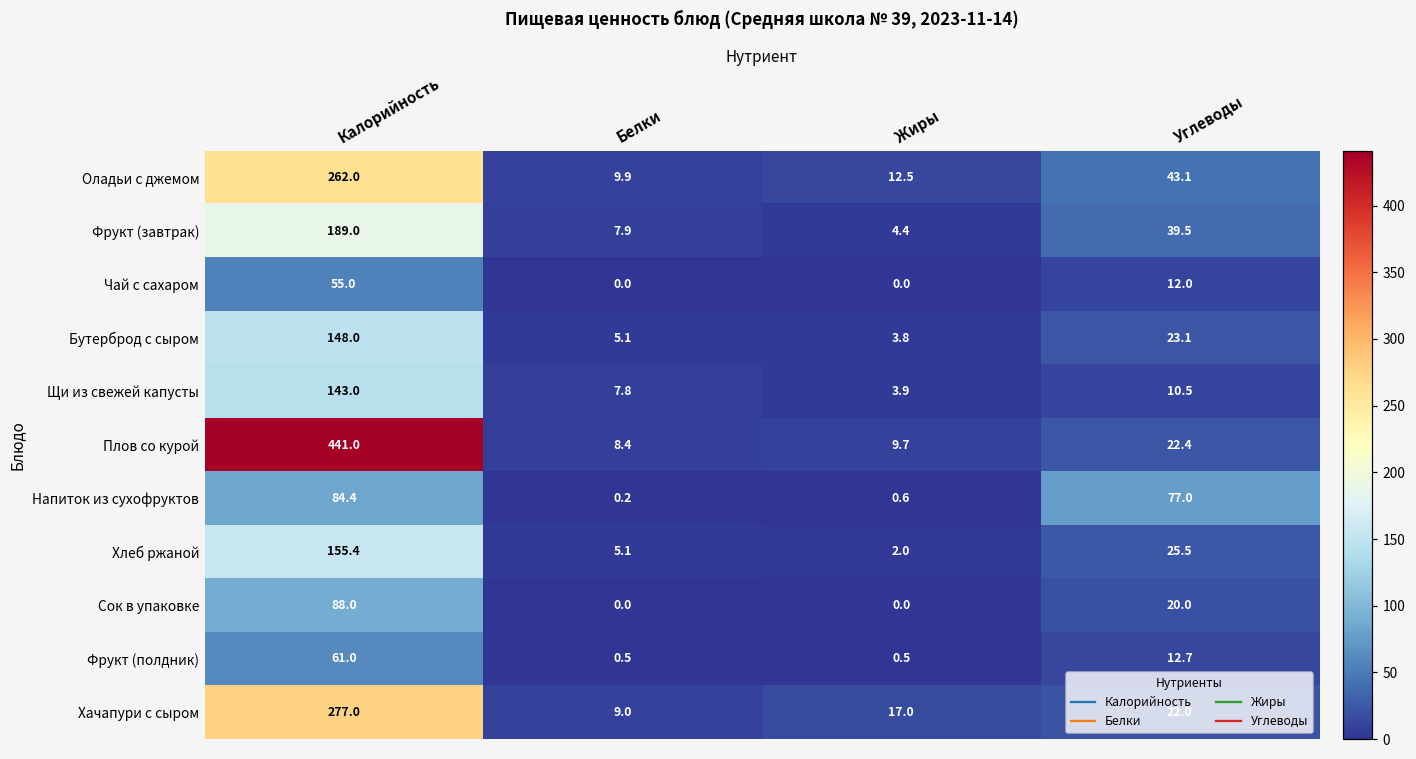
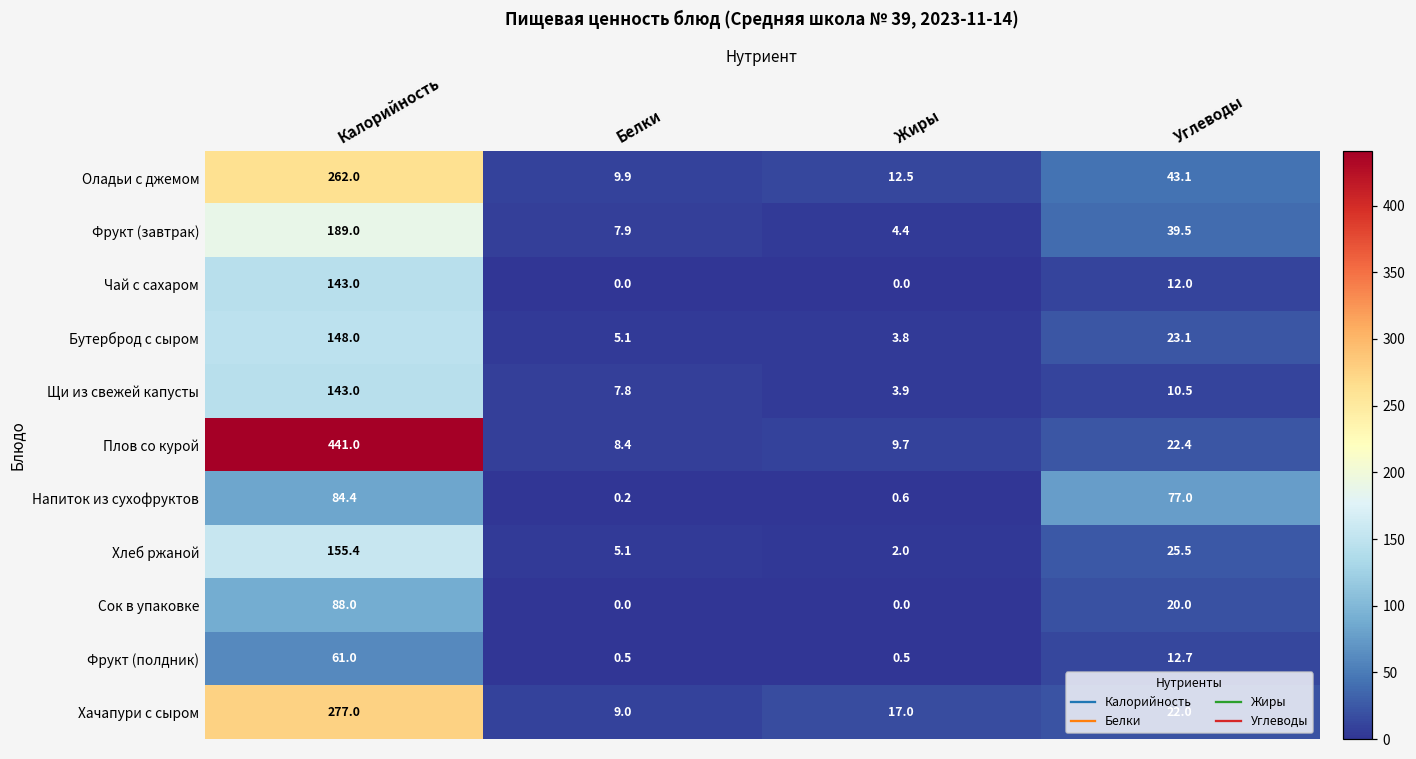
  {
    "Оладьи с джемом": {
      "Калорийность": 262.0,
      "Белки": 9.9,
      "Жиры": 12.5,
      "Углеводы": 43.1
    },
    "Фрукт (завтрак)": {
      "Калорийность": 189.0,
      "Белки": 7.9,
      "Жиры": 4.4,
      "Углеводы": 39.5
    },
    "Чай с сахаром": {
-     "Калорийность": 55.0,
+     "Калорийность": 143.0,
      "Белки": 0.0,
      "Жиры": 0.0,
      "Углеводы": 12.0
    },
    "Бутерброд с сыром": {
      "Калорийность": 148.0,
      "Белки": 5.1,
      "Жиры": 3.8,
      "Углеводы": 23.1
    },
    "Щи из свежей капусты": {
      "Калорийность": 143.0,
      "Белки": 7.8,
      "Жиры": 3.9,
      "Углеводы": 10.5
    },
    "Плов со курой": {
      "Калорийность": 441.0,
      "Белки": 8.4,
      "Жиры": 9.7,
      "Углеводы": 22.4
    },
    "Напиток из сухофруктов": {
      "Калорийность": 84.4,
      "Белки": 0.2,
      "Жиры": 0.6,
      "Углеводы": 77.0
    },
    "Хлеб ржаной": {
      "Калорийность": 155.4,
      "Белки": 5.1,
      "Жиры": 2.0,
      "Углеводы": 25.5
    },
    "Сок в упаковке": {
      "Калорийность": 88.0,
      "Белки": 0.0,
      "Жиры": 0.0,
      "Углеводы": 20.0
    },
    "Фрукт (полдник)": {
      "Калорийность": 61.0,
      "Белки": 0.5,
      "Жиры": 0.5,
      "Углеводы": 12.7
    },
    "Хачапури с сыром": {
      "Калорийность": 277.0,
      "Белки": 9.0,
      "Жиры": 17.0
    }
  }
